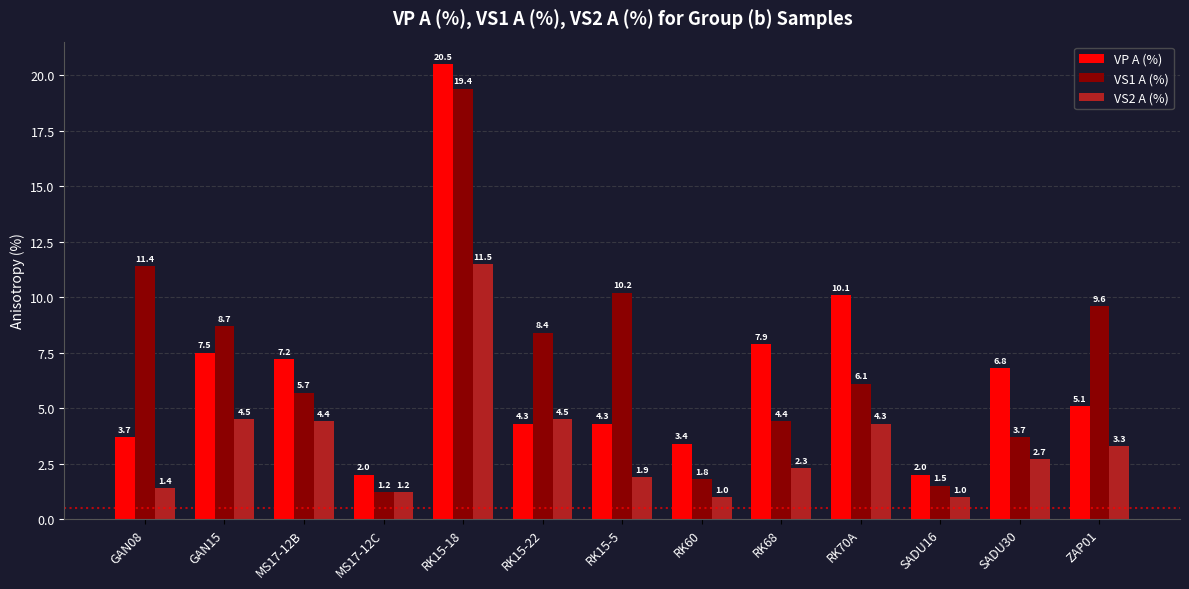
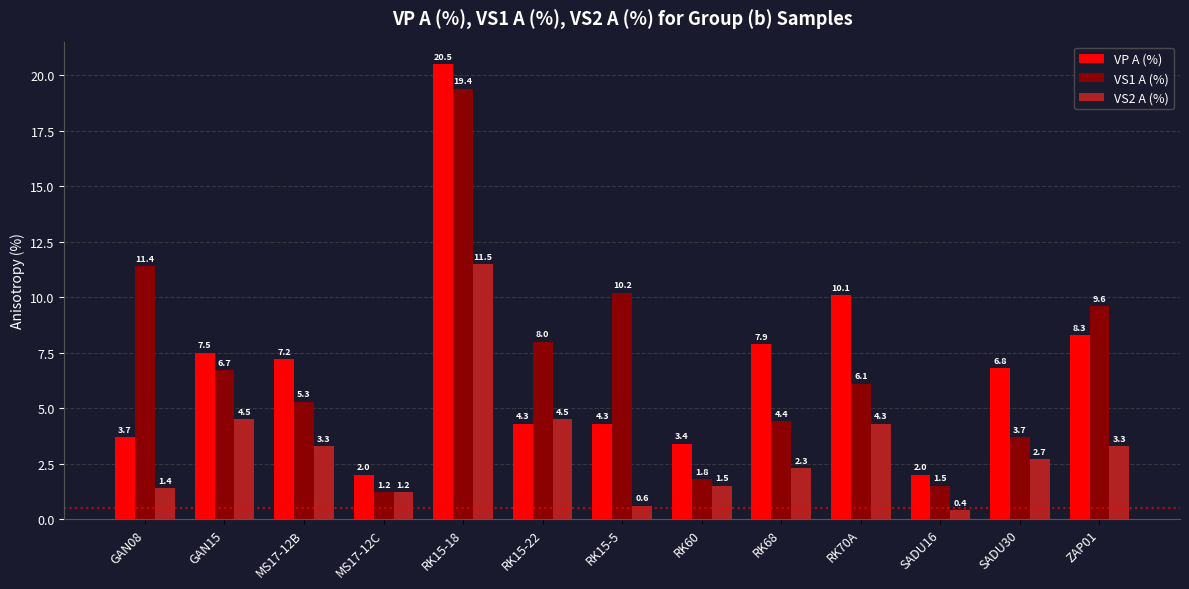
  {
    "VP A (%)": {
      "GAN08": 3.7,
      "GAN15": 7.5,
      "MS17-12B": 7.2,
      "MS17-12C": 2.0,
      "RK15-18": 20.5,
      "RK15-22": 4.3,
      "RK15-5": 4.3,
      "RK60": 3.4,
      "RK68": 7.9,
      "RK70A": 10.1,
      "SADU16": 2.0,
      "SADU30": 6.8,
-     "ZAP01": 5.1
+     "ZAP01": 8.3
    },
    "VS1 A (%)": {
      "GAN08": 11.4,
-     "GAN15": 8.7,
-     "MS17-12B": 5.7,
+     "GAN15": 6.7,
+     "MS17-12B": 5.3,
      "MS17-12C": 1.2,
      "RK15-18": 19.4,
-     "RK15-22": 8.4,
+     "RK15-22": 8.0,
      "RK15-5": 10.2,
      "RK60": 1.8,
      "RK68": 4.4,
      "RK70A": 6.1,
      "SADU16": 1.5,
      "SADU30": 3.7,
      "ZAP01": 9.6
    },
    "VS2 A (%)": {
      "GAN08": 1.4,
      "GAN15": 4.5,
-     "MS17-12B": 4.4,
+     "MS17-12B": 3.3,
      "MS17-12C": 1.2,
      "RK15-18": 11.5,
      "RK15-22": 4.5,
-     "RK15-5": 1.9,
-     "RK60": 1.0,
+     "RK15-5": 0.6,
+     "RK60": 1.5,
      "RK68": 2.3,
      "RK70A": 4.3,
-     "SADU16": 1.0,
+     "SADU16": 0.4,
      "SADU30": 2.7,
      "ZAP01": 3.3
    }
  }
